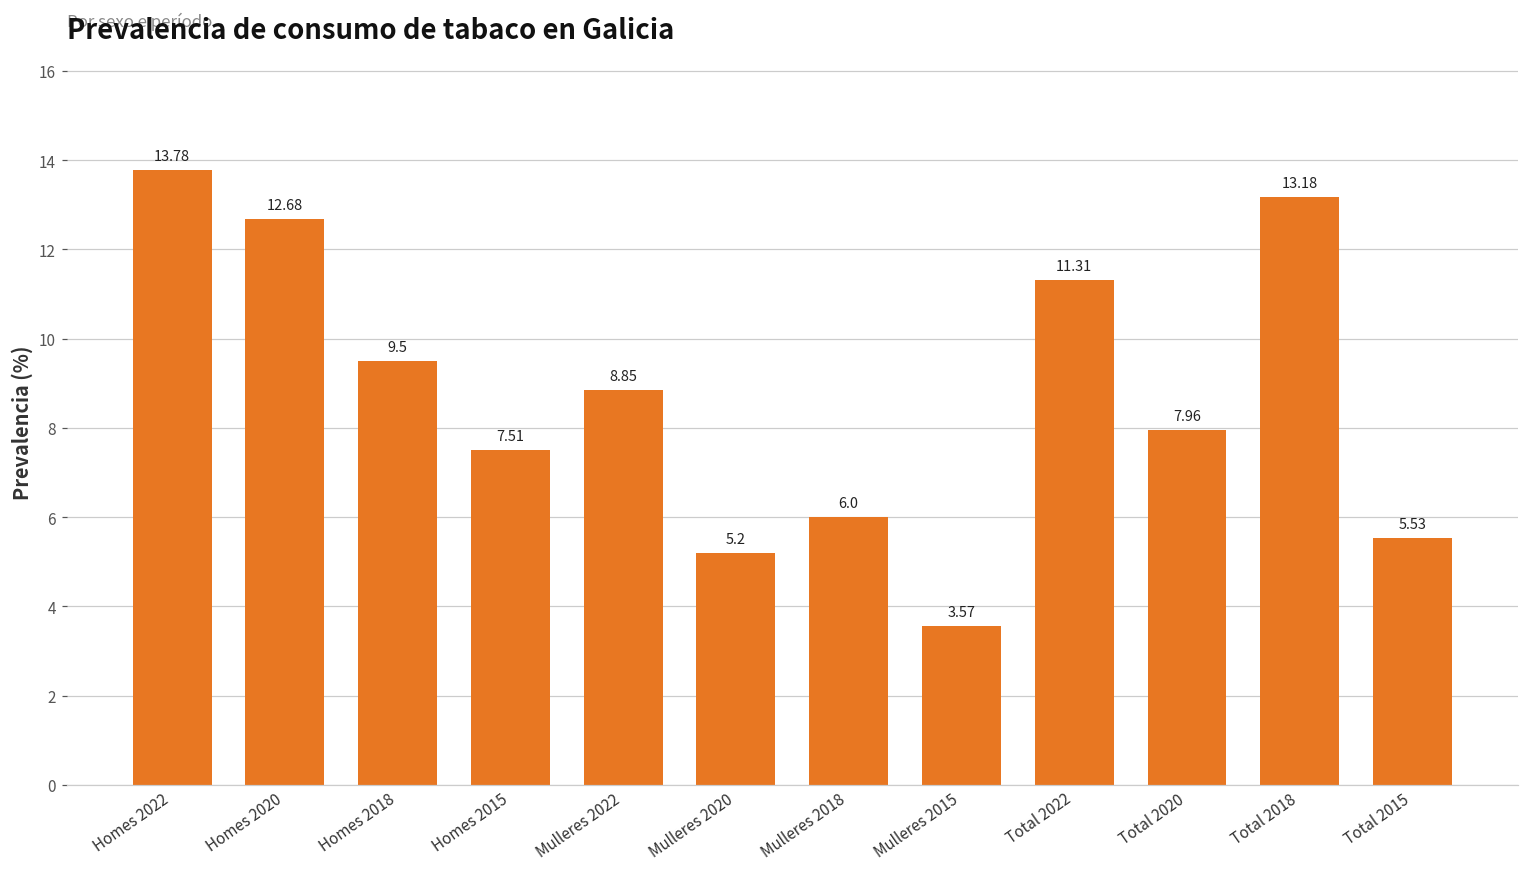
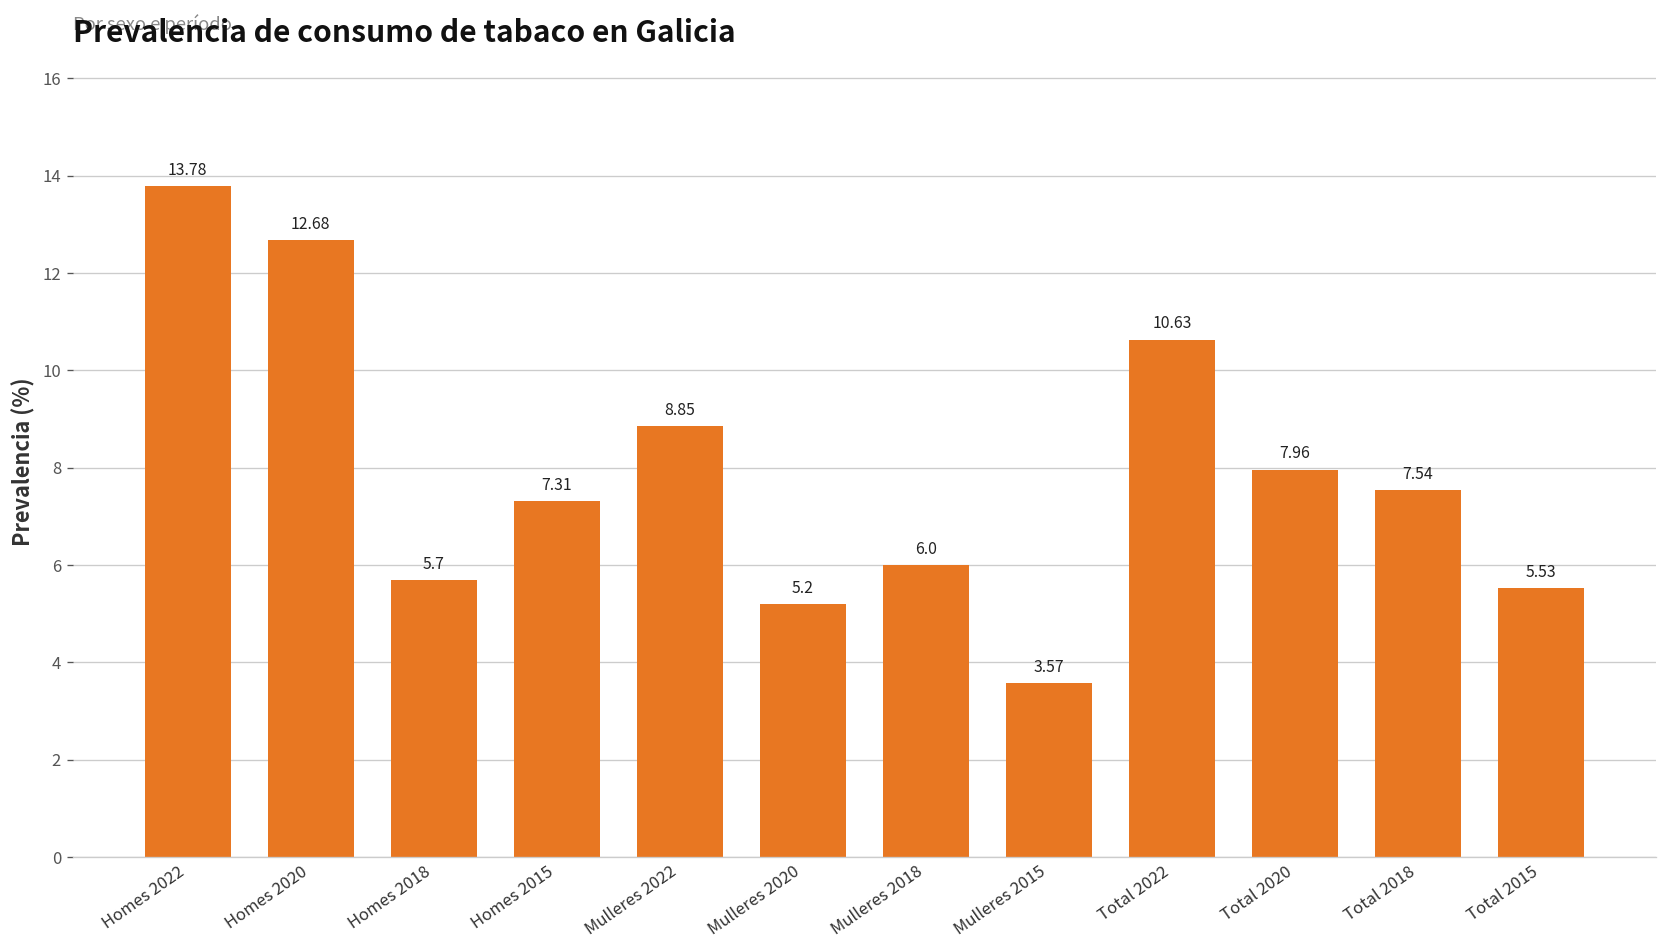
  {
    "Homes 2022": 13.78,
    "Homes 2020": 12.68,
-   "Homes 2018": 9.5,
-   "Homes 2015": 7.51,
+   "Homes 2018": 5.7,
+   "Homes 2015": 7.31,
    "Mulleres 2022": 8.85,
    "Mulleres 2020": 5.2,
    "Mulleres 2018": 6.0,
    "Mulleres 2015": 3.57,
-   "Total 2022": 11.31,
+   "Total 2022": 10.63,
    "Total 2020": 7.96,
-   "Total 2018": 13.18,
+   "Total 2018": 7.54,
    "Total 2015": 5.53
  }
